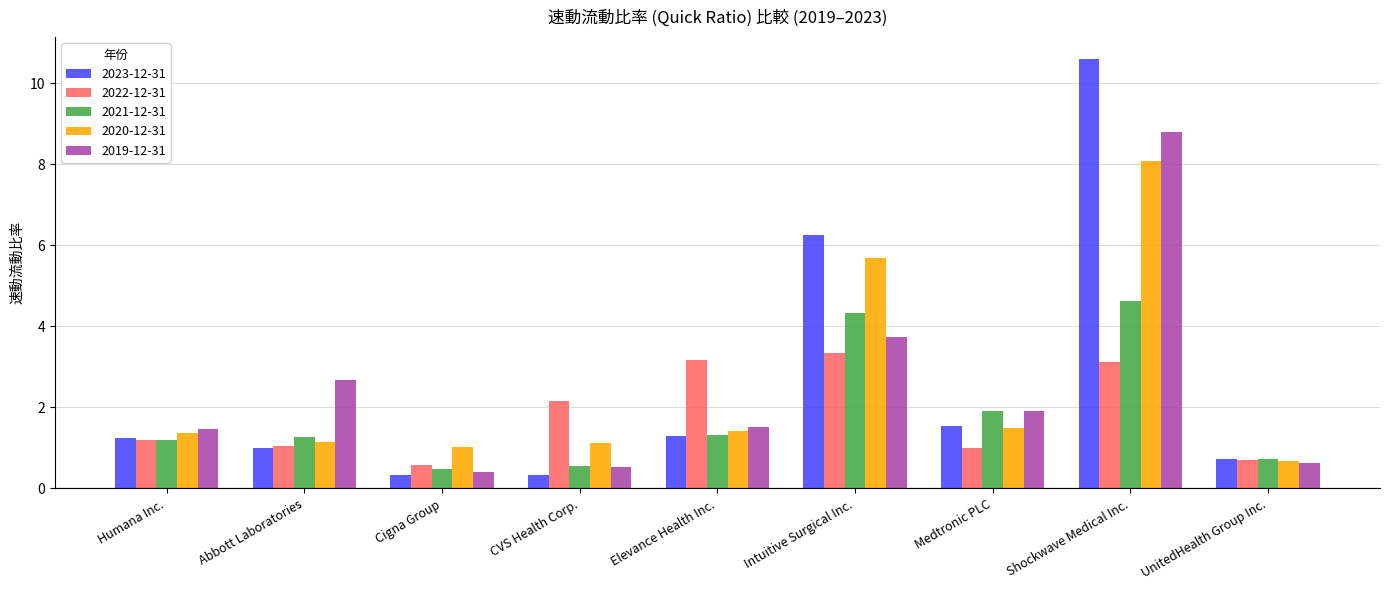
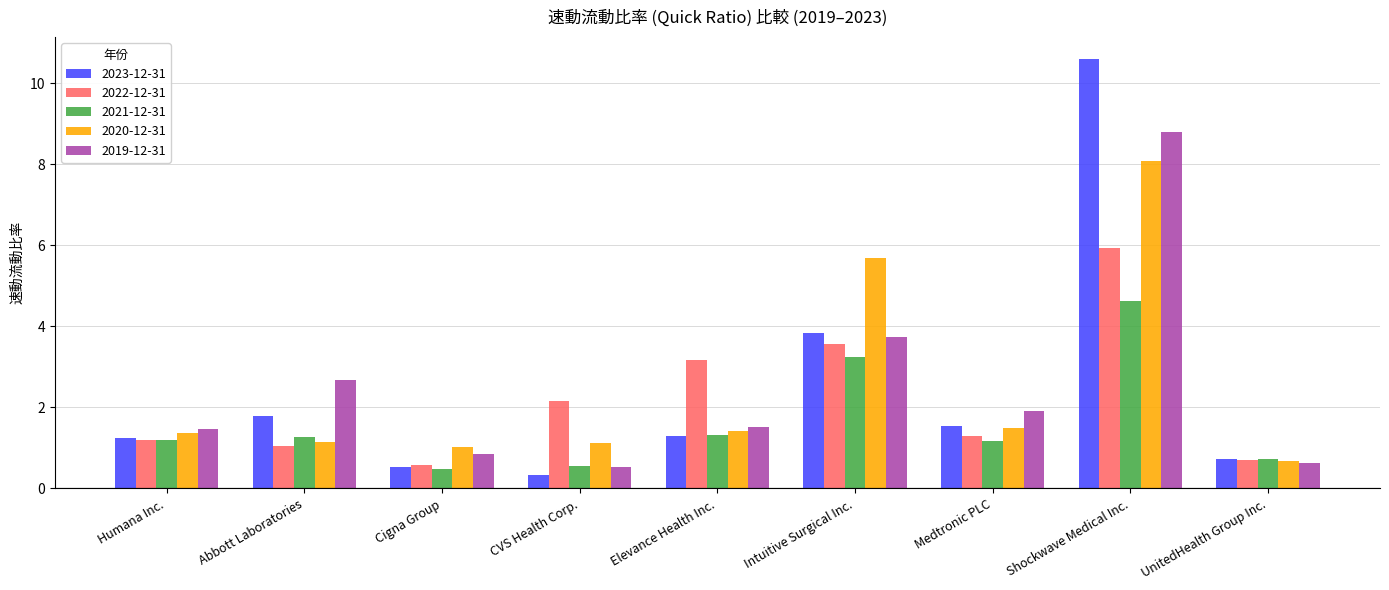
  {
    "2023-12-31": {
      "Humana Inc.": 1.2,
-     "Abbott Laboratories": 1.0,
-     "Cigna Group": 0.3,
+     "Abbott Laboratories": 1.8,
+     "Cigna Group": 0.5,
      "CVS Health Corp.": 0.3,
      "Elevance Health Inc.": 1.3,
-     "Intuitive Surgical Inc.": 6.3,
+     "Intuitive Surgical Inc.": 3.8,
      "Medtronic PLC": 1.5,
      "Shockwave Medical Inc.": 10.6,
      "UnitedHealth Group Inc.": 0.7
    },
    "2022-12-31": {
      "Humana Inc.": 1.2,
      "Abbott Laboratories": 1.1,
      "Cigna Group": 0.6,
      "CVS Health Corp.": 2.2,
      "Elevance Health Inc.": 3.2,
-     "Intuitive Surgical Inc.": 3.3,
-     "Medtronic PLC": 1.0,
-     "Shockwave Medical Inc.": 3.1,
+     "Intuitive Surgical Inc.": 3.6,
+     "Medtronic PLC": 1.3,
+     "Shockwave Medical Inc.": 5.9,
      "UnitedHealth Group Inc.": 0.7
    },
    "2021-12-31": {
      "Humana Inc.": 1.2,
      "Abbott Laboratories": 1.3,
      "Cigna Group": 0.5,
      "CVS Health Corp.": 0.6,
      "Elevance Health Inc.": 1.3,
-     "Intuitive Surgical Inc.": 4.3,
-     "Medtronic PLC": 1.9,
+     "Intuitive Surgical Inc.": 3.3,
+     "Medtronic PLC": 1.2,
      "Shockwave Medical Inc.": 4.6,
      "UnitedHealth Group Inc.": 0.7
    },
    "2020-12-31": {
      "Humana Inc.": 1.4,
      "Abbott Laboratories": 1.1,
      "Cigna Group": 1.0,
      "CVS Health Corp.": 1.1,
      "Elevance Health Inc.": 1.4,
      "Intuitive Surgical Inc.": 5.7,
      "Medtronic PLC": 1.5,
      "Shockwave Medical Inc.": 8.1,
      "UnitedHealth Group Inc.": 0.7
    },
    "2019-12-31": {
      "Humana Inc.": 1.5,
      "Abbott Laboratories": 2.7,
-     "Cigna Group": 0.4,
+     "Cigna Group": 0.9,
      "CVS Health Corp.": 0.5,
      "Elevance Health Inc.": 1.5,
      "Intuitive Surgical Inc.": 3.8,
      "Medtronic PLC": 1.9,
      "Shockwave Medical Inc.": 8.8,
      "UnitedHealth Group Inc.": 0.6
    }
  }
